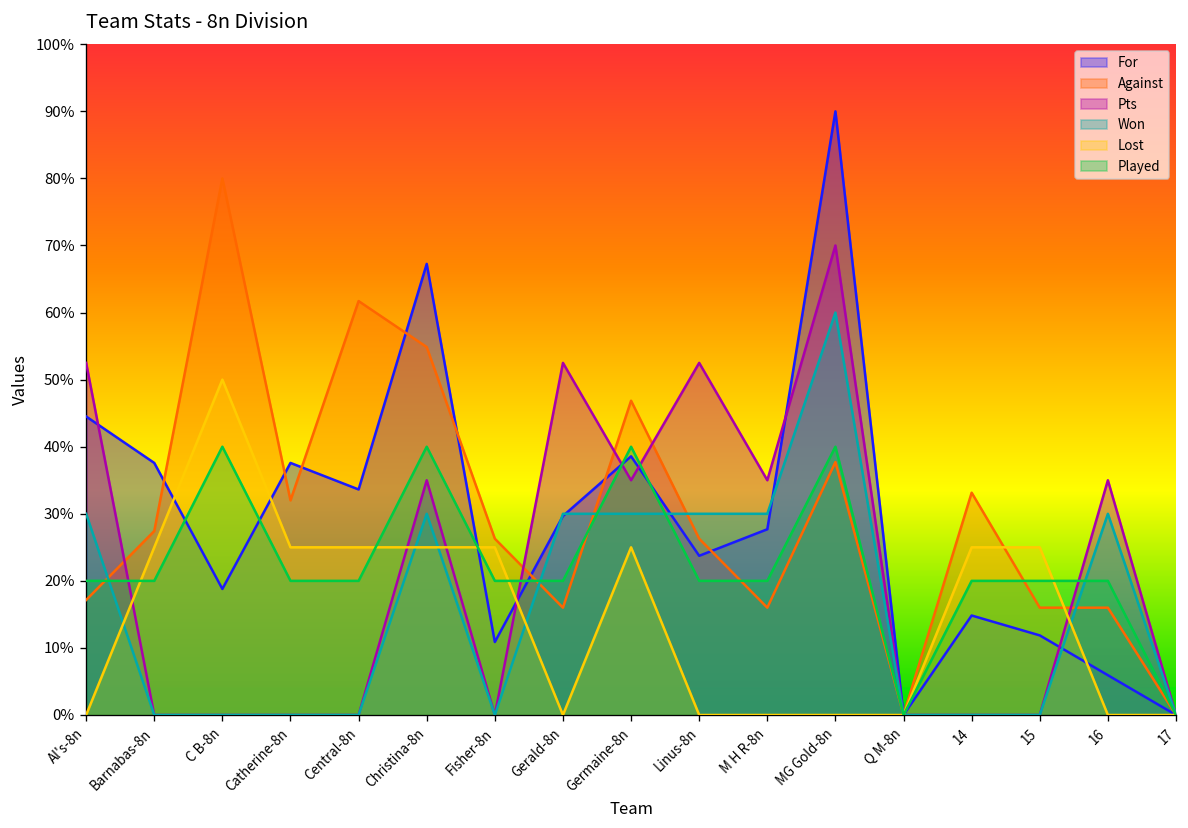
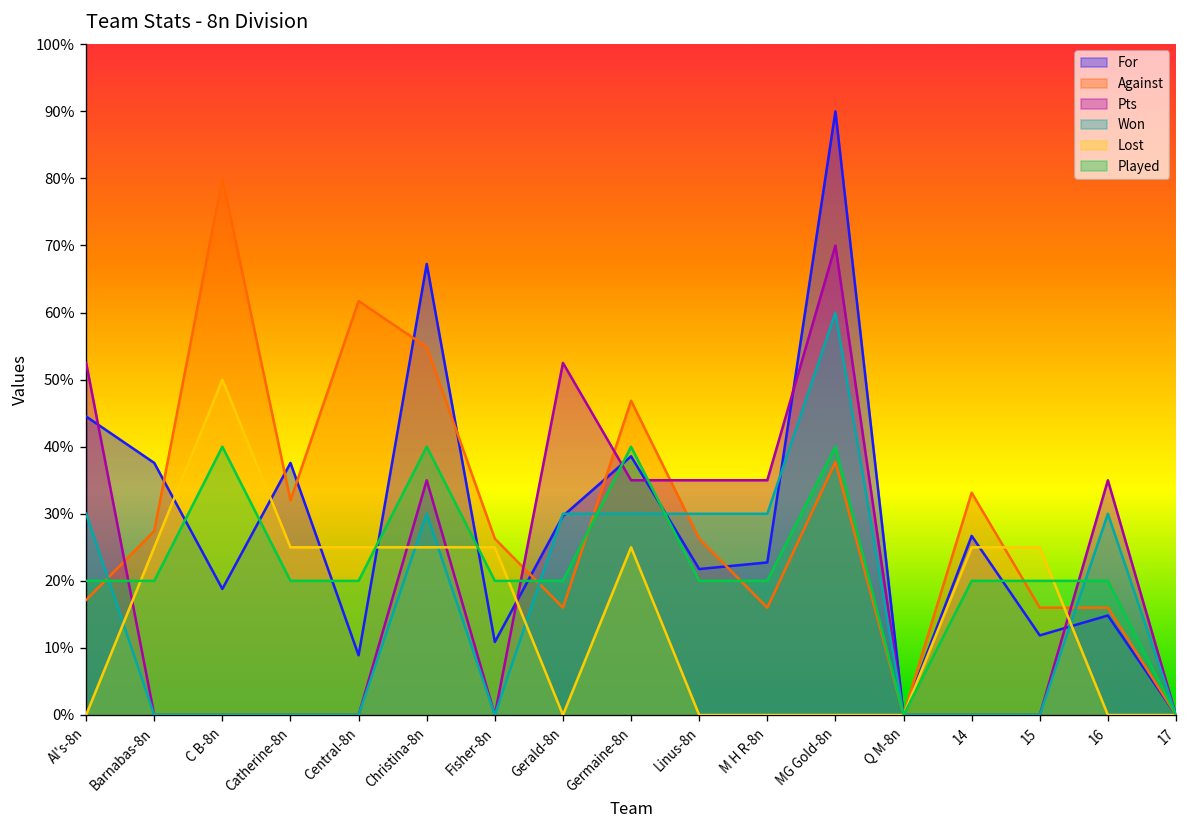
  {
    "For": {
      "Al's-8n": "45%",
      "Barnabas-8n": "38%",
      "C B-8n": "19%",
      "Catherine-8n": "38%",
-     "Central-8n": "34%",
+     "Central-8n": "9%",
      "Christina-8n": "67%",
      "Fisher-8n": "11%",
      "Germaine-8n": "39%",
-     "Linus-8n": "24%",
-     "M H R-8n": "28%",
+     "Linus-8n": "22%",
+     "M H R-8n": "23%",
      "MG Gold-8n": "90%",
-     "14": "15%",
+     "14": "27%",
      "15": "12%",
-     "16": "6%"
+     "16": "15%"
    },
    "Pts": {
      "Al's-8n": "53%",
      "Christina-8n": "35%",
      "Gerald-8n": "53%",
      "Germaine-8n": "35%",
-     "Linus-8n": "53%",
+     "Linus-8n": "35%",
      "M H R-8n": "35%",
      "MG Gold-8n": "70%",
      "16": "35%"
    }
  }
